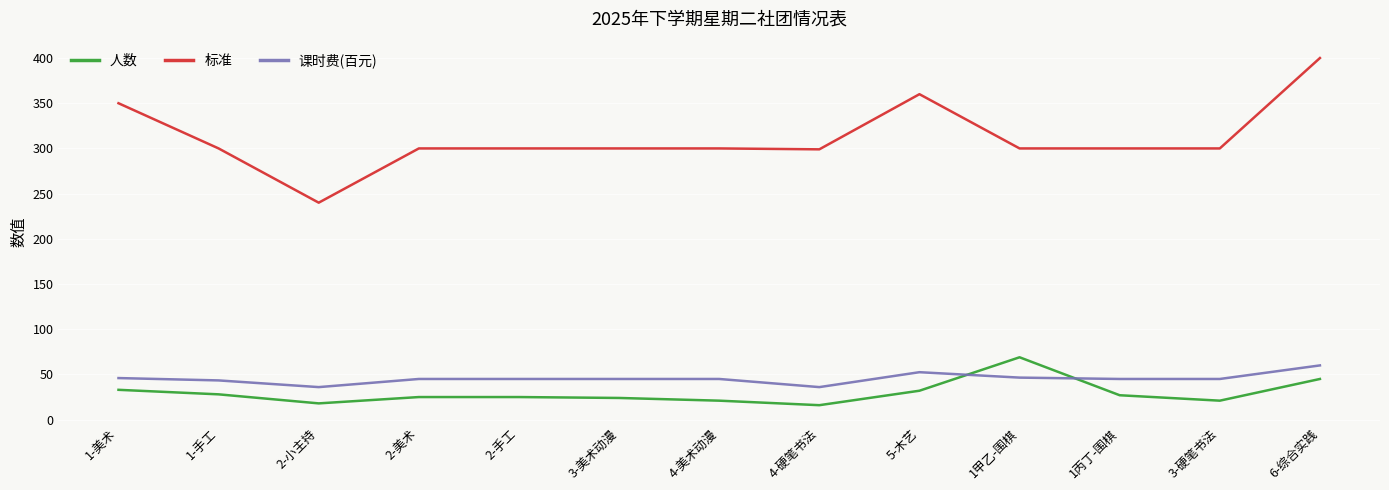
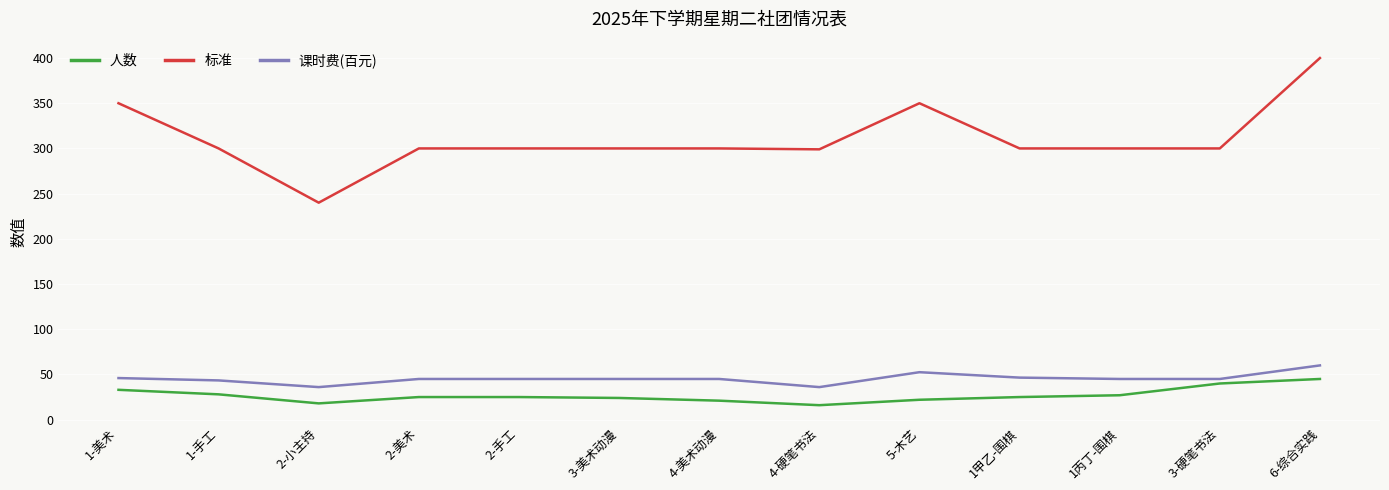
  {
    "人数": {
      "1-美术": 30,
      "1-手工": 30,
      "2-小主持": 20,
      "2-美术": 30,
      "2-手工": 30,
      "3-美术动漫": 20,
      "4-美术动漫": 20,
      "4-硬笔书法": 20,
-     "5-木艺": 30,
-     "1甲乙-围棋": 70,
+     "5-木艺": 20,
+     "1甲乙-围棋": 30,
      "1丙丁-围棋": 30,
-     "3-硬笔书法": 20,
+     "3-硬笔书法": 40,
      "6-综合实践": 50
    },
    "标准": {
      "1-美术": 350,
      "1-手工": 300,
      "2-小主持": 240,
      "2-美术": 300,
      "2-手工": 300,
      "3-美术动漫": 300,
      "4-美术动漫": 300,
      "4-硬笔书法": 300,
-     "5-木艺": 360,
+     "5-木艺": 350,
      "1甲乙-围棋": 300,
      "1丙丁-围棋": 300,
      "3-硬笔书法": 300,
      "6-综合实践": 400
    },
    "课时费(百元)": {
      "1-美术": 50,
      "1-手工": 40,
      "2-小主持": 40,
      "2-美术": 50,
      "2-手工": 50,
      "3-美术动漫": 50,
      "4-美术动漫": 50,
      "4-硬笔书法": 40,
      "5-木艺": 50,
      "1甲乙-围棋": 50,
      "1丙丁-围棋": 50,
      "3-硬笔书法": 50,
      "6-综合实践": 60
    }
  }
